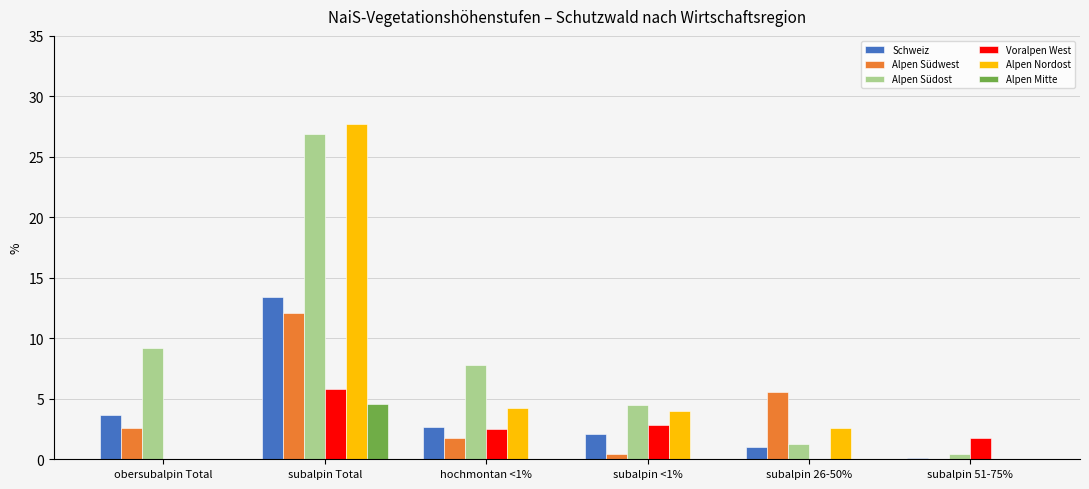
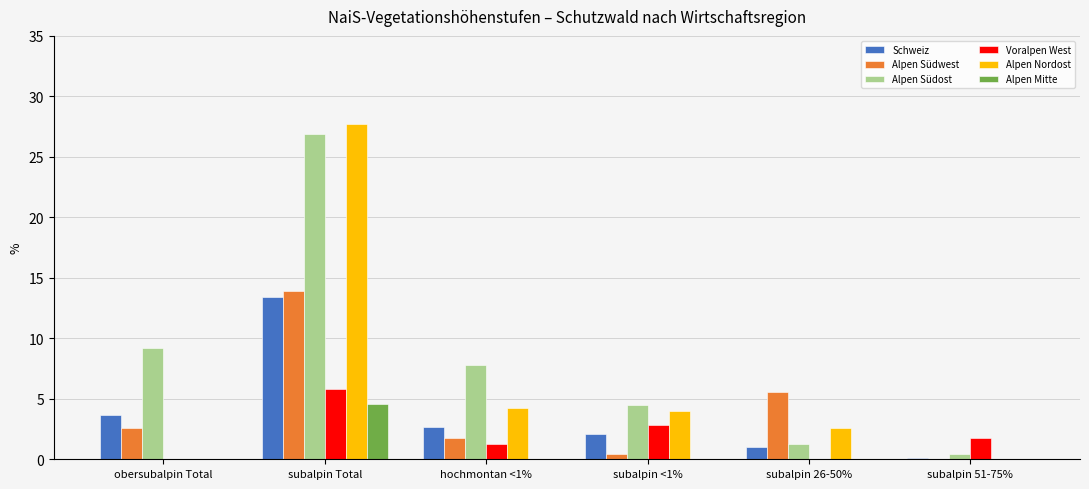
  {
    "Schweiz": {
      "obersubalpin Total": 3.7,
      "subalpin Total": 13.4,
      "hochmontan <1%": 2.7,
      "subalpin <1%": 2.1,
      "subalpin 26-50%": 1.0
    },
    "Alpen Südwest": {
      "obersubalpin Total": 2.6,
-     "subalpin Total": 12.1,
+     "subalpin Total": 13.9,
      "hochmontan <1%": 1.8,
      "subalpin <1%": 0.4,
      "subalpin 26-50%": 5.6,
      "subalpin 51-75%": 0.0
    },
    "Alpen Südost": {
      "obersubalpin Total": 9.2,
      "subalpin Total": 26.9,
      "hochmontan <1%": 7.8,
      "subalpin <1%": 4.5,
      "subalpin 26-50%": 1.3,
      "subalpin 51-75%": 0.4
    },
    "Voralpen West": {
      "obersubalpin Total": 0.0,
      "subalpin Total": 5.8,
-     "hochmontan <1%": 2.5,
+     "hochmontan <1%": 1.3,
      "subalpin <1%": 2.8,
      "subalpin 26-50%": 0.0,
      "subalpin 51-75%": 1.8
    },
    "Alpen Nordost": {
      "obersubalpin Total": 0.0,
      "subalpin Total": 27.7,
      "hochmontan <1%": 4.2,
      "subalpin <1%": 4.0,
      "subalpin 26-50%": 2.6,
      "subalpin 51-75%": 0.0
    },
    "Alpen Mitte": {
      "obersubalpin Total": 0.0,
      "subalpin Total": 4.6,
      "hochmontan <1%": 0.0,
      "subalpin <1%": 0.0,
      "subalpin 26-50%": 0.0,
      "subalpin 51-75%": 0.0
    }
  }
